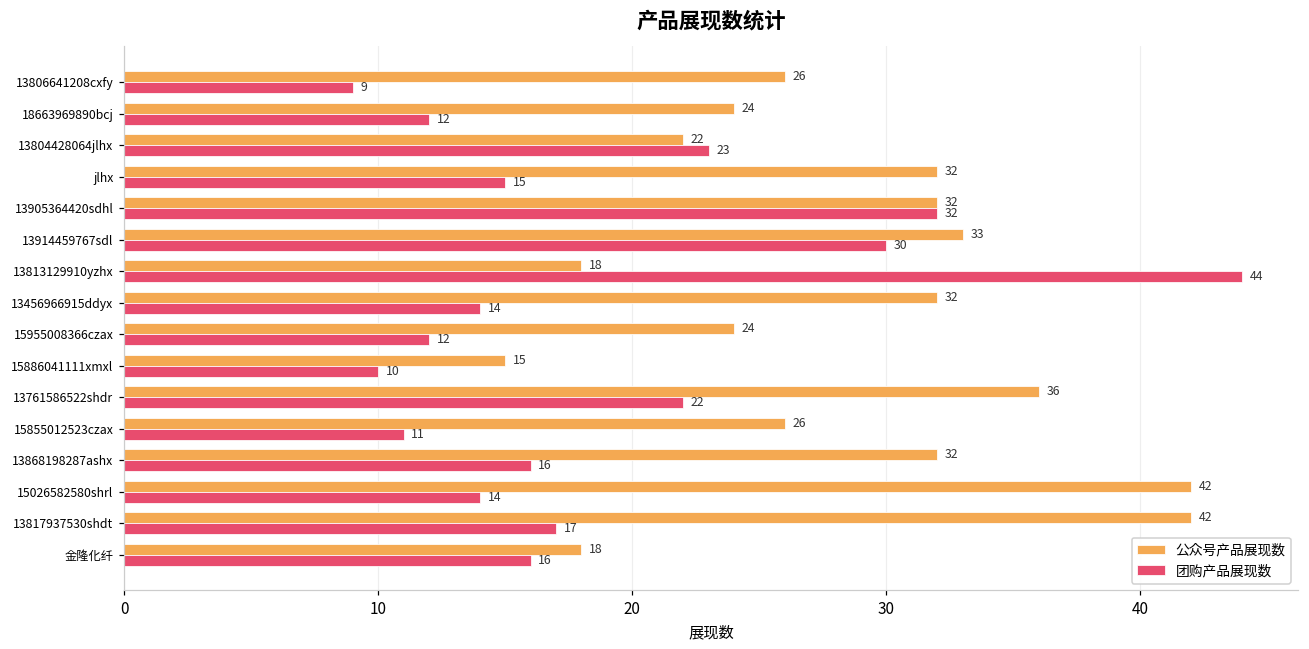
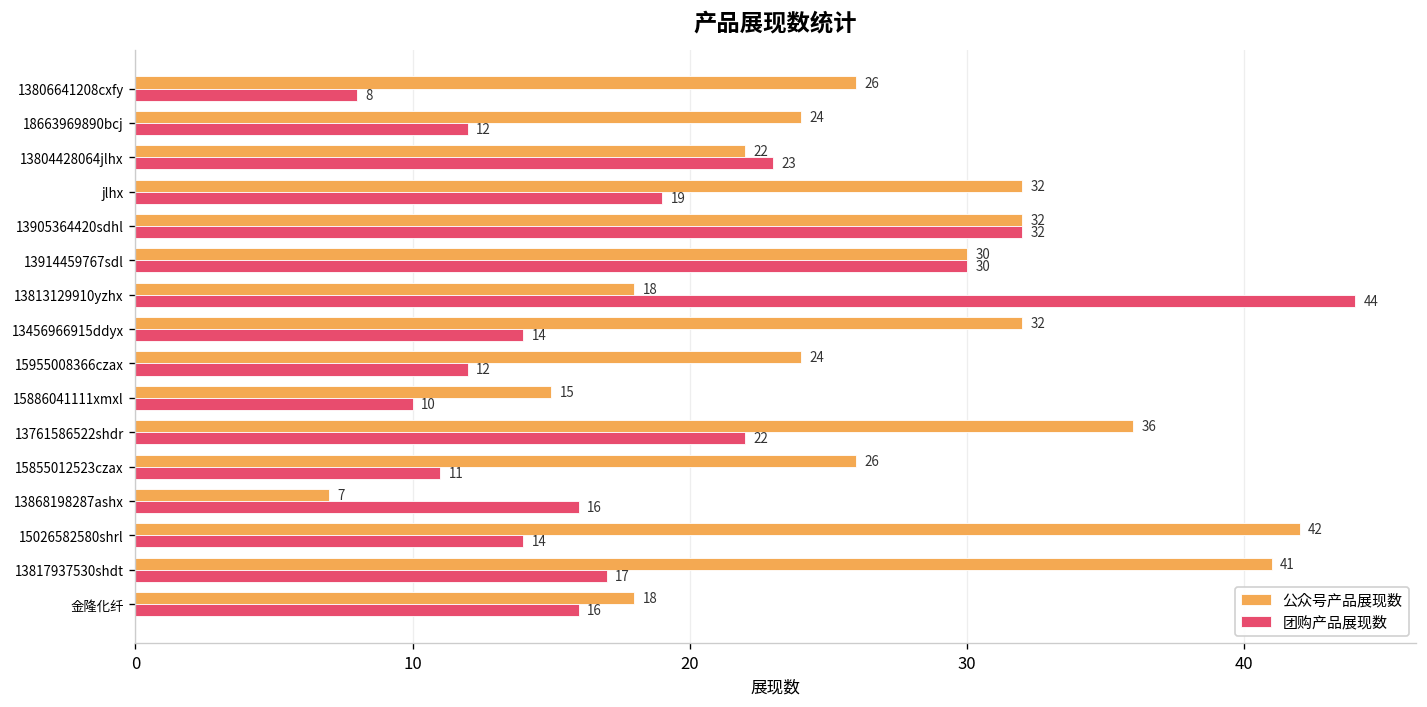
  {
    "公众号产品展现数": {
      "13806641208cxfy": 26,
      "18663969890bcj": 24,
      "13804428064jlhx": 22,
      "jlhx": 32,
      "13905364420sdhl": 32,
-     "13914459767sdl": 33,
+     "13914459767sdl": 30,
      "13813129910yzhx": 18,
      "13456966915ddyx": 32,
      "15955008366czax": 24,
      "15886041111xmxl": 15,
      "13761586522shdr": 36,
      "15855012523czax": 26,
-     "13868198287ashx": 32,
+     "13868198287ashx": 7,
      "15026582580shrl": 42,
-     "13817937530shdt": 42,
+     "13817937530shdt": 41,
      "金隆化纤": 18
    },
    "团购产品展现数": {
-     "13806641208cxfy": 9,
+     "13806641208cxfy": 8,
      "18663969890bcj": 12,
      "13804428064jlhx": 23,
-     "jlhx": 15,
+     "jlhx": 19,
      "13905364420sdhl": 32,
      "13914459767sdl": 30,
      "13813129910yzhx": 44,
      "13456966915ddyx": 14,
      "15955008366czax": 12,
      "15886041111xmxl": 10,
      "13761586522shdr": 22,
      "15855012523czax": 11,
      "13868198287ashx": 16,
      "15026582580shrl": 14,
      "13817937530shdt": 17,
      "金隆化纤": 16
    }
  }
